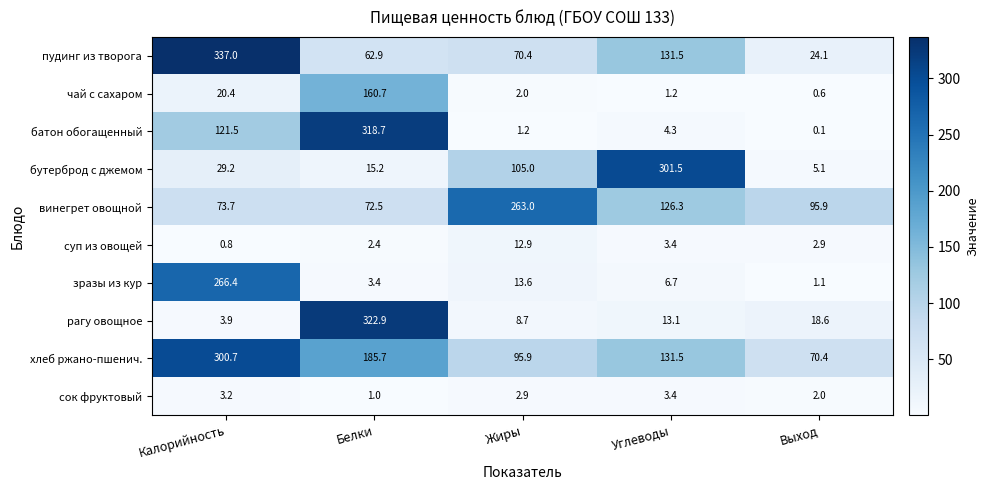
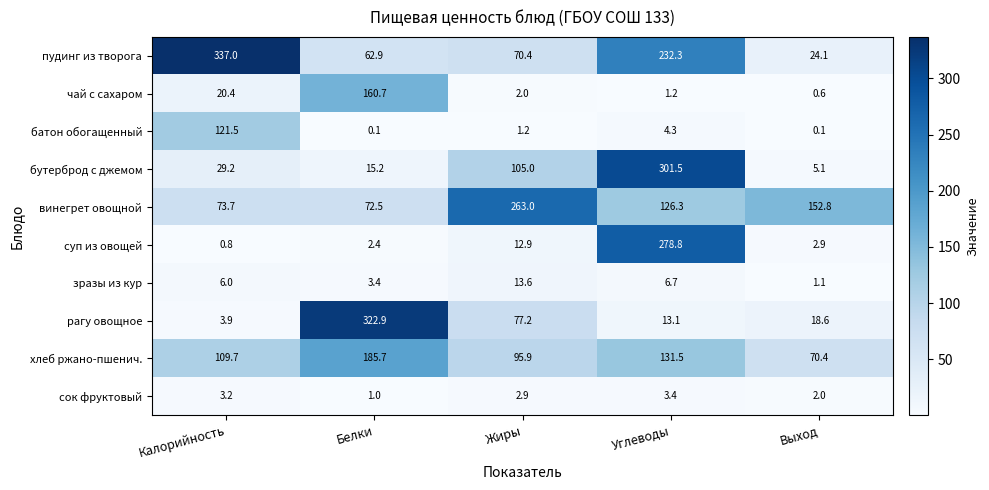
  {
    "пудинг из творога": {
      "Калорийность": 337.0,
      "Белки": 62.9,
      "Жиры": 70.4,
-     "Углеводы": 131.5,
+     "Углеводы": 232.3,
      "Выход": 24.1
    },
    "чай с сахаром": {
      "Калорийность": 20.4,
      "Белки": 160.7,
      "Жиры": 2.0,
      "Углеводы": 1.2,
      "Выход": 0.6
    },
    "батон обогащенный": {
      "Калорийность": 121.5,
-     "Белки": 318.7,
+     "Белки": 0.1,
      "Жиры": 1.2,
      "Углеводы": 4.3,
      "Выход": 0.1
    },
    "бутерброд с джемом": {
      "Калорийность": 29.2,
      "Белки": 15.2,
      "Жиры": 105.0,
      "Углеводы": 301.5,
      "Выход": 5.1
    },
    "винегрет овощной": {
      "Калорийность": 73.7,
      "Белки": 72.5,
      "Жиры": 263.0,
      "Углеводы": 126.3,
-     "Выход": 95.9
+     "Выход": 152.8
    },
    "суп из овощей": {
      "Калорийность": 0.8,
      "Белки": 2.4,
      "Жиры": 12.9,
-     "Углеводы": 3.4,
+     "Углеводы": 278.8,
      "Выход": 2.9
    },
    "зразы из кур": {
-     "Калорийность": 266.4,
+     "Калорийность": 6.0,
      "Белки": 3.4,
      "Жиры": 13.6,
      "Углеводы": 6.7,
      "Выход": 1.1
    },
    "рагу овощное": {
      "Калорийность": 3.9,
      "Белки": 322.9,
-     "Жиры": 8.7,
+     "Жиры": 77.2,
      "Углеводы": 13.1,
      "Выход": 18.6
    },
    "хлеб ржано-пшенич.": {
-     "Калорийность": 300.7,
+     "Калорийность": 109.7,
      "Белки": 185.7,
      "Жиры": 95.9,
      "Углеводы": 131.5,
      "Выход": 70.4
    },
    "сок фруктовый": {
      "Калорийность": 3.2,
      "Белки": 1.0,
      "Жиры": 2.9,
      "Углеводы": 3.4,
      "Выход": 2.0
    }
  }
